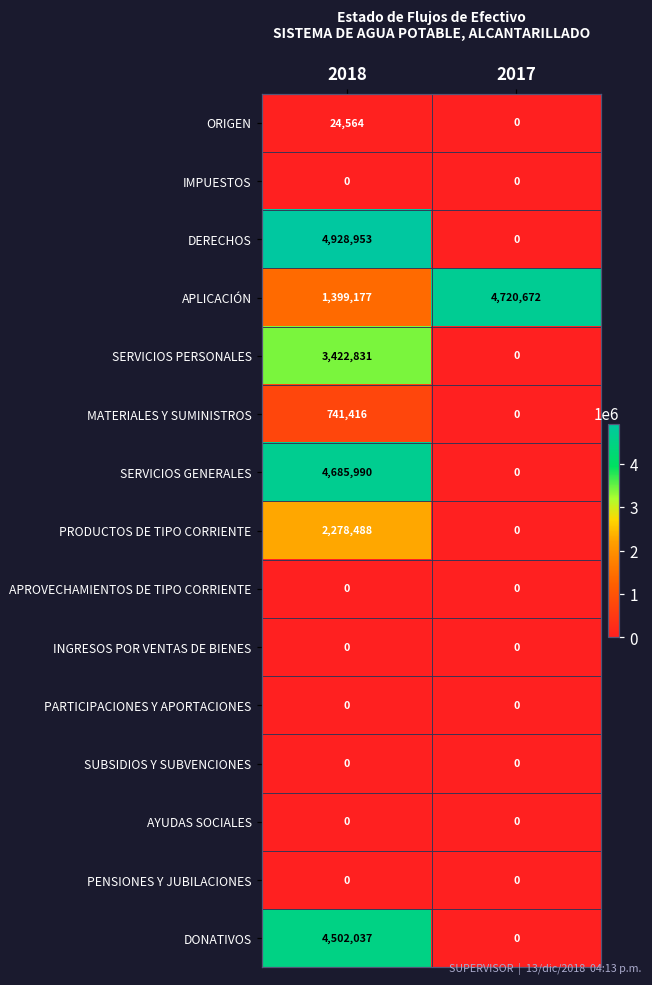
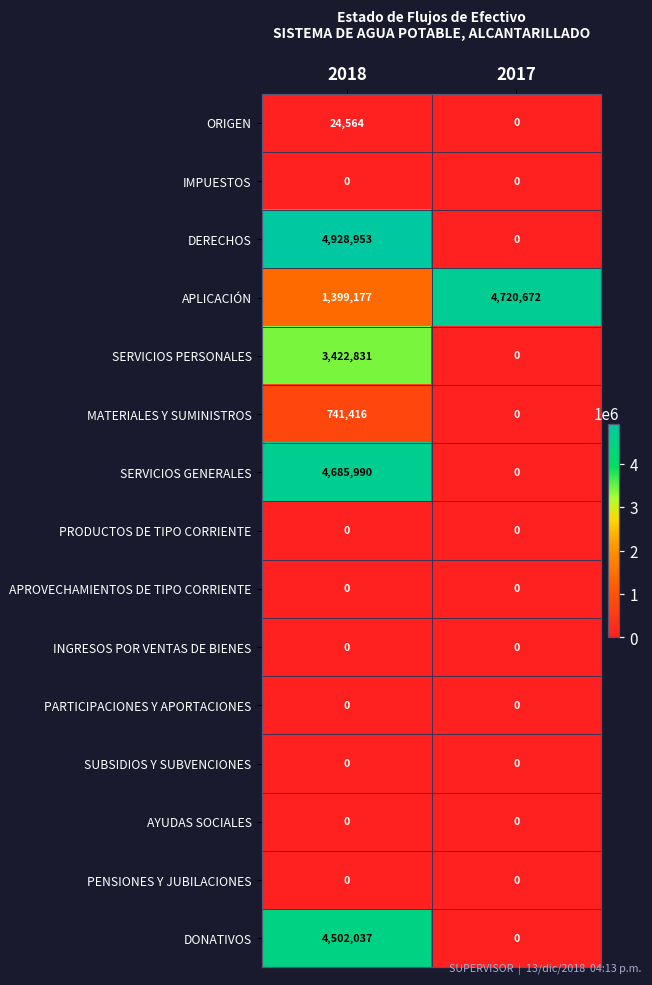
  {
    "ORIGEN": {
      "2018": "24,564",
      "2017": "0"
    },
    "IMPUESTOS": {
      "2018": "0",
      "2017": "0"
    },
    "DERECHOS": {
      "2018": "4,928,953",
      "2017": "0"
    },
    "APLICACIÓN": {
      "2018": "1,399,177",
      "2017": "4,720,672"
    },
    "SERVICIOS PERSONALES": {
      "2018": "3,422,831",
      "2017": "0"
    },
    "MATERIALES Y SUMINISTROS": {
      "2018": "741,416",
      "2017": "0"
    },
    "SERVICIOS GENERALES": {
      "2018": "4,685,990",
      "2017": "0"
    },
    "PRODUCTOS DE TIPO CORRIENTE": {
-     "2018": "2,278,488",
+     "2018": "0",
      "2017": "0"
    },
    "APROVECHAMIENTOS DE TIPO CORRIENTE": {
      "2018": "0",
      "2017": "0"
    },
    "INGRESOS POR VENTAS DE BIENES": {
      "2018": "0",
      "2017": "0"
    },
    "PARTICIPACIONES Y APORTACIONES": {
      "2018": "0",
      "2017": "0"
    },
    "SUBSIDIOS Y SUBVENCIONES": {
      "2018": "0",
      "2017": "0"
    },
    "AYUDAS SOCIALES": {
      "2018": "0",
      "2017": "0"
    },
    "PENSIONES Y JUBILACIONES": {
      "2018": "0",
      "2017": "0"
    },
    "DONATIVOS": {
      "2018": "4,502,037",
      "2017": "0"
    }
  }
